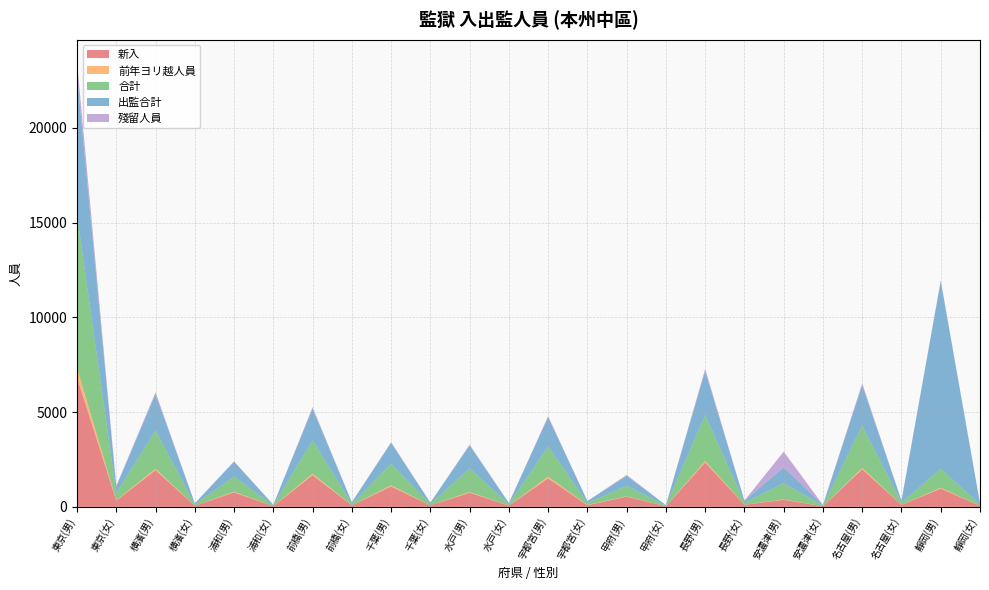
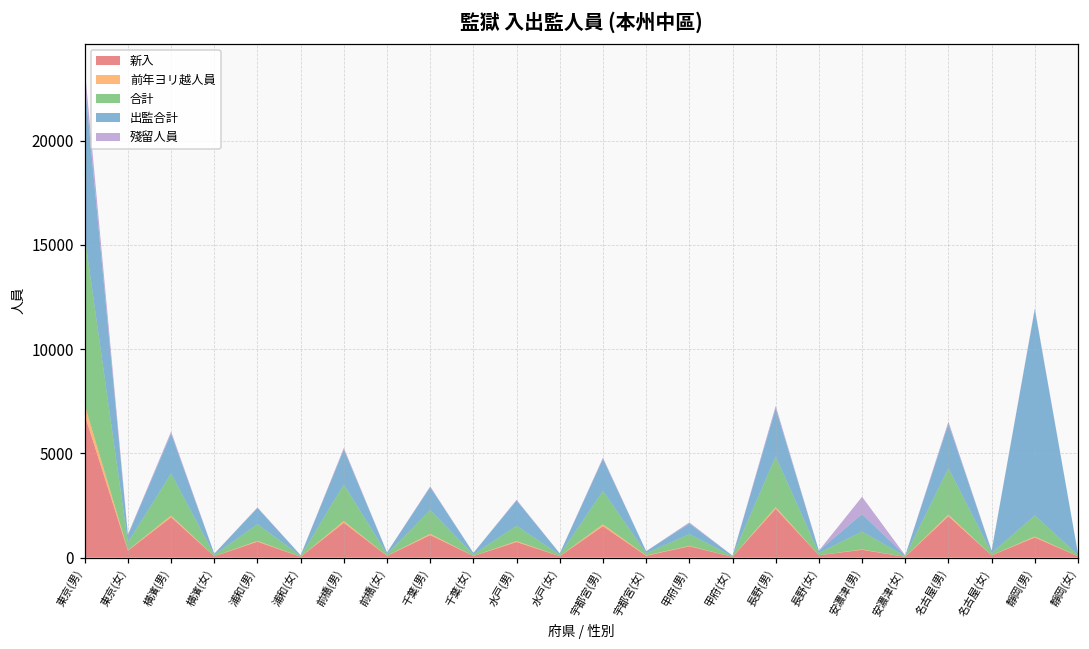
  {
    "新入": {
      "東京(男)": 6800
    },
    "前年ヨリ越人員": {
      "東京(男)": 500
    },
    "合計": {
      "東京(男)": 8100,
      "東京(女)": 400,
      "横濱(男)": 2000,
      "浦和(男)": 800,
      "前橋(男)": 1800,
      "千葉(男)": 1100,
-     "水戸(男)": 1200,
+     "水戸(男)": 700,
      "宇都宮(男)": 1600,
      "甲府(男)": 600,
      "長野(男)": 2400,
      "安濃津(男)": 900,
      "名古屋(男)": 2200,
      "靜岡(男)": 1000
    },
    "出監合計": {
      "東京(男)": 7400,
      "安濃津(男)": 800
    },
    "殘留人員": {
      "東京(男)": 700,
      "安濃津(男)": 800
    }
  }
